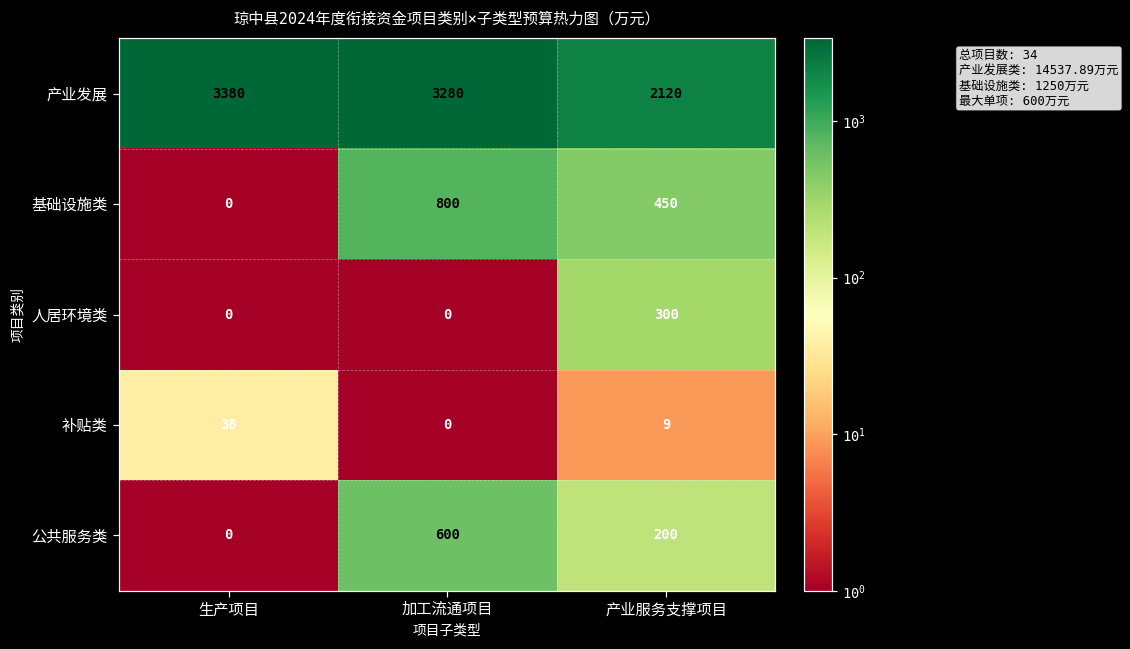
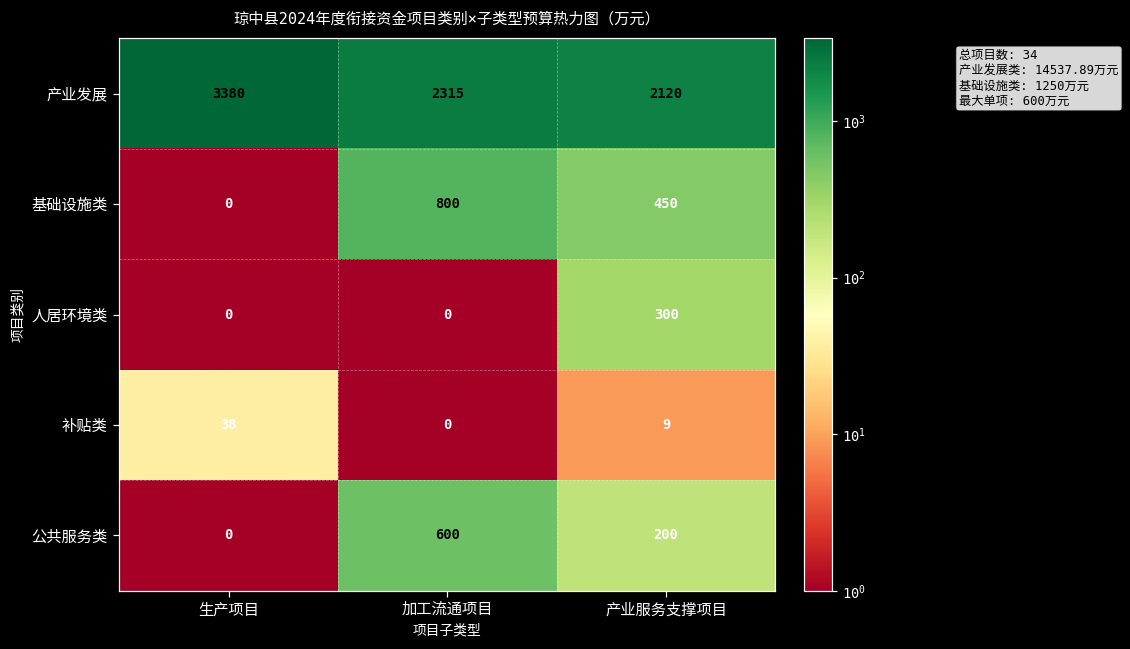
  {
    "产业发展": {
      "生产项目": 3380,
-     "加工流通项目": 3280,
+     "加工流通项目": 2315,
      "产业服务支撑项目": 2120
    },
    "基础设施类": {
      "生产项目": 0,
      "加工流通项目": 800,
      "产业服务支撑项目": 450
    },
    "人居环境类": {
      "生产项目": 0,
      "加工流通项目": 0,
      "产业服务支撑项目": 300
    },
    "补贴类": {
      "生产项目": 38,
      "加工流通项目": 0,
      "产业服务支撑项目": 9
    },
    "公共服务类": {
      "生产项目": 0,
      "加工流通项目": 600,
      "产业服务支撑项目": 200
    }
  }
